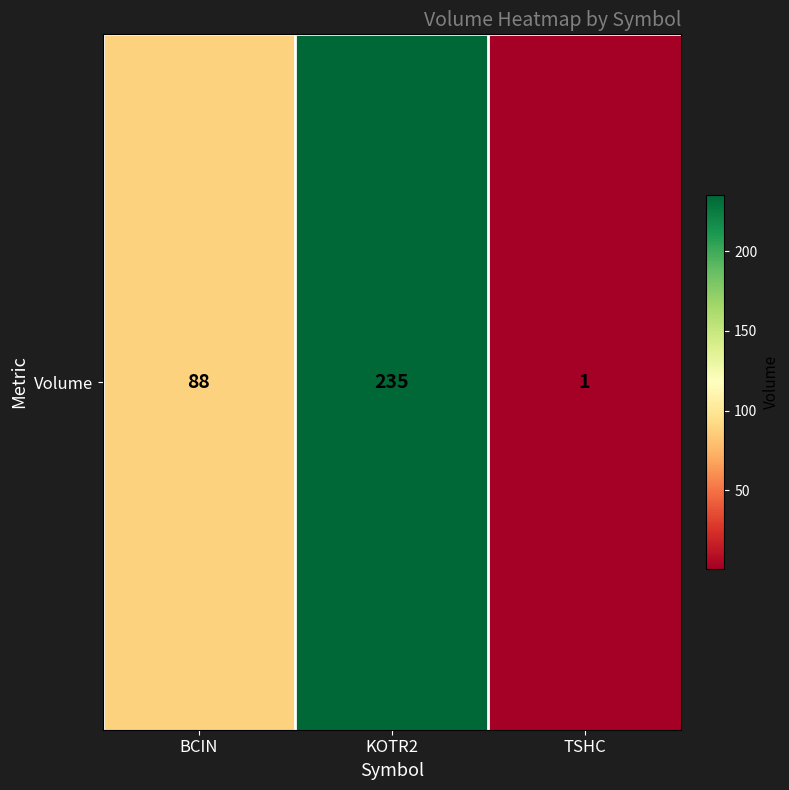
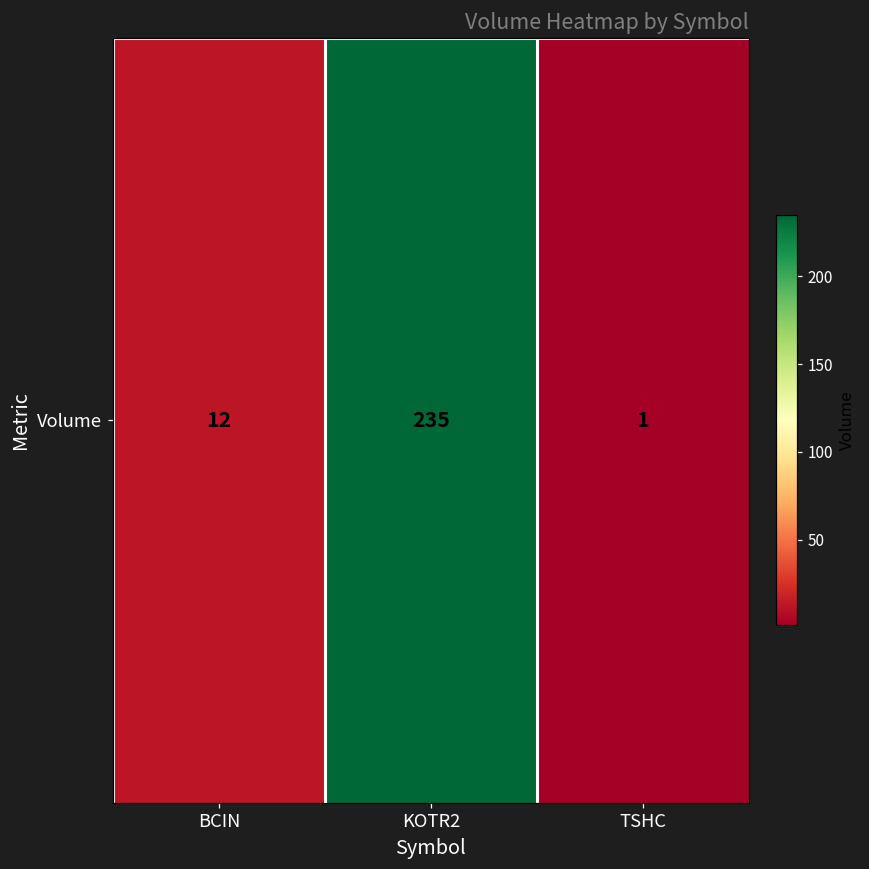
  {
    "Volume": {
-     "BCIN": 88,
+     "BCIN": 12,
      "KOTR2": 235,
      "TSHC": 1
    }
  }
